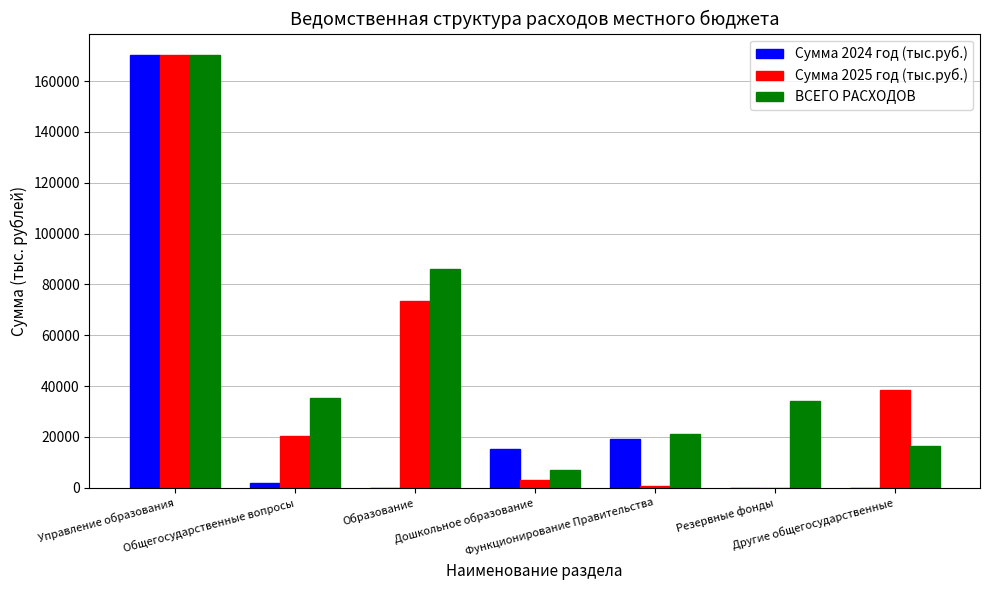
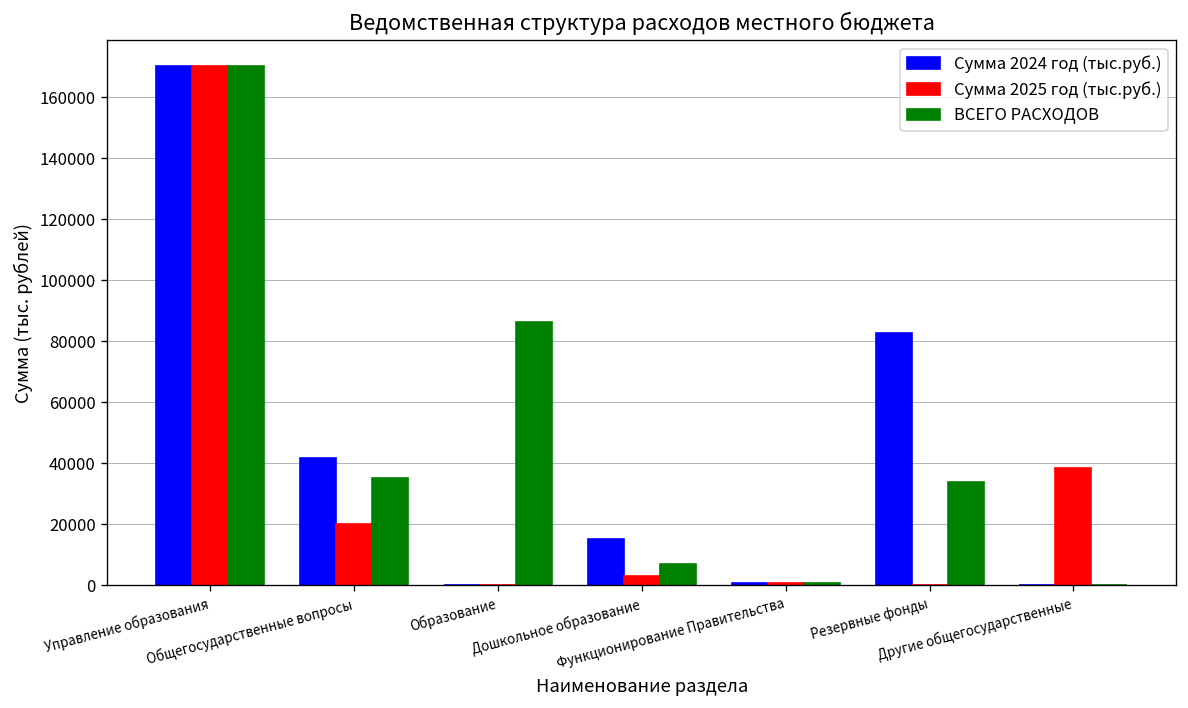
  {
    "Сумма 2024 год (тыс.руб.)": {
      "Управление образования": 170000,
-     "Общегосударственные вопросы": 2000,
+     "Общегосударственные вопросы": 42000,
      "Образование": 0,
      "Дошкольное образование": 15000,
-     "Функционирование Правительства": 19000,
-     "Резервные фонды": 0,
+     "Функционирование Правительства": 1000,
+     "Резервные фонды": 83000,
      "Другие общегосударственные": 0
    },
    "Сумма 2025 год (тыс.руб.)": {
      "Управление образования": 170000,
      "Общегосударственные вопросы": 20000,
-     "Образование": 73000,
+     "Образование": 0,
      "Дошкольное образование": 3000,
      "Резервные фонды": 0,
      "Другие общегосударственные": 38000
    },
    "ВСЕГО РАСХОДОВ": {
      "Управление образования": 170000,
      "Общегосударственные вопросы": 35000,
      "Образование": 86000,
      "Дошкольное образование": 7000,
-     "Функционирование Правительства": 21000,
+     "Функционирование Правительства": 1000,
      "Резервные фонды": 34000,
-     "Другие общегосударственные": 16000
+     "Другие общегосударственные": 0
    }
  }
